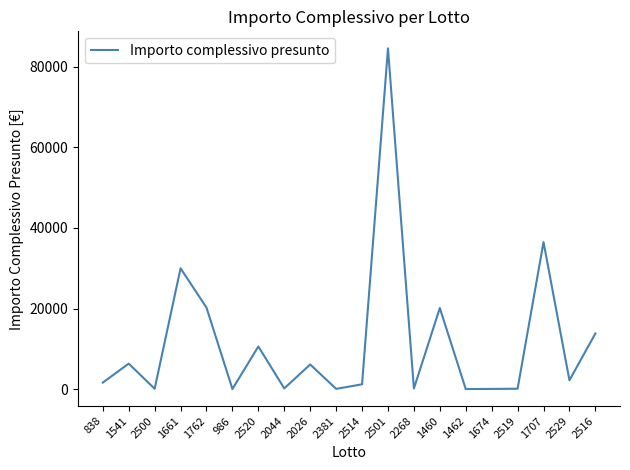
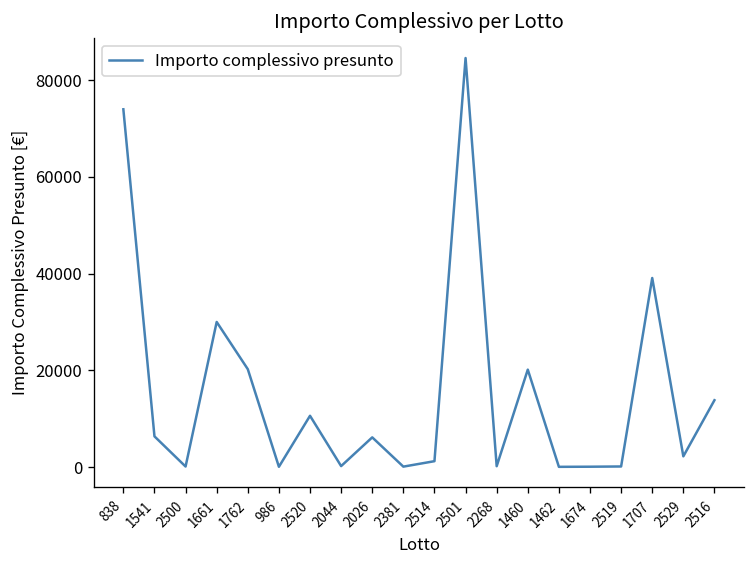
  {
-   "838": 2000,
+   "838": 74000,
    "1541": 6000,
    "2500": 0,
    "1661": 30000,
    "1762": 20000,
    "986": 0,
    "2520": 11000,
    "2044": 0,
    "2026": 6000,
    "2381": 0,
    "2514": 1000,
    "2501": 85000,
    "2268": 0,
    "1460": 20000,
    "1462": 0,
    "1674": 0,
    "2519": 0,
-   "1707": 37000,
+   "1707": 39000,
    "2529": 2000,
    "2516": 14000
  }
